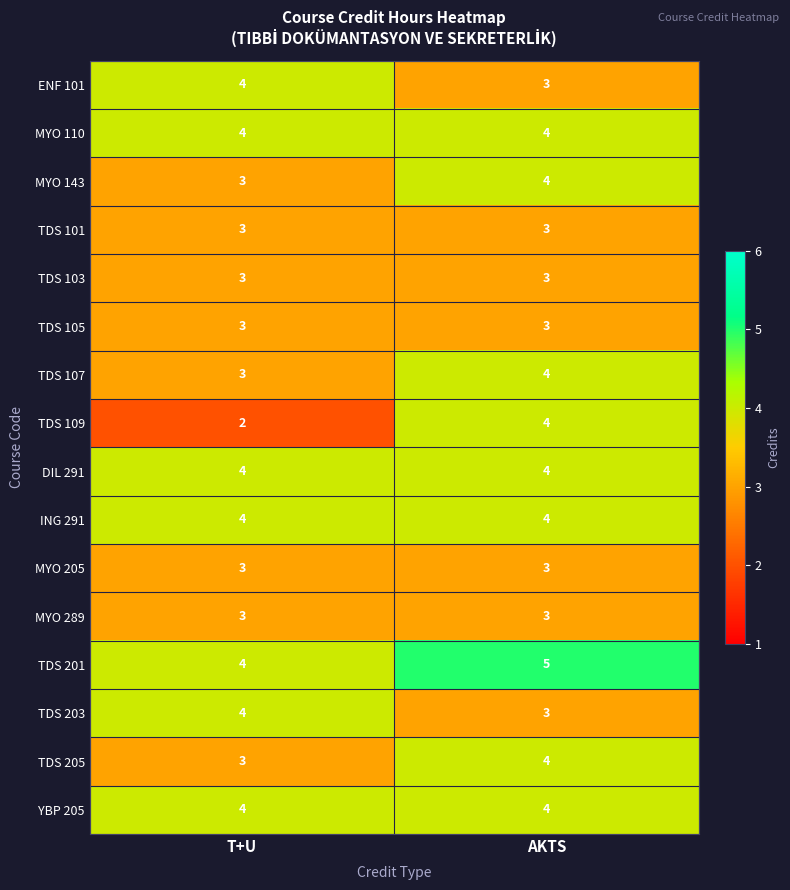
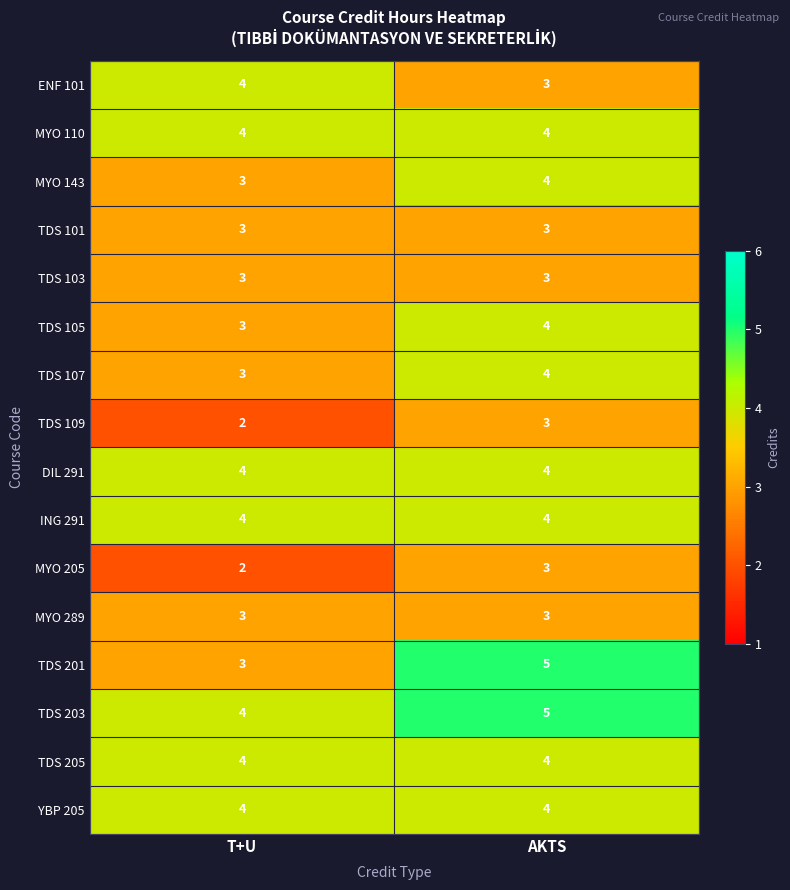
  {
    "ENF 101": {
      "T+U": 4,
      "AKTS": 3
    },
    "MYO 110": {
      "T+U": 4,
      "AKTS": 4
    },
    "MYO 143": {
      "T+U": 3,
      "AKTS": 4
    },
    "TDS 101": {
      "T+U": 3,
      "AKTS": 3
    },
    "TDS 103": {
      "T+U": 3,
      "AKTS": 3
    },
    "TDS 105": {
      "T+U": 3,
-     "AKTS": 3
+     "AKTS": 4
    },
    "TDS 107": {
      "T+U": 3,
      "AKTS": 4
    },
    "TDS 109": {
      "T+U": 2,
-     "AKTS": 4
+     "AKTS": 3
    },
    "DIL 291": {
      "T+U": 4,
      "AKTS": 4
    },
    "ING 291": {
      "T+U": 4,
      "AKTS": 4
    },
    "MYO 205": {
-     "T+U": 3,
+     "T+U": 2,
      "AKTS": 3
    },
    "MYO 289": {
      "T+U": 3,
      "AKTS": 3
    },
    "TDS 201": {
-     "T+U": 4,
+     "T+U": 3,
      "AKTS": 5
    },
    "TDS 203": {
      "T+U": 4,
-     "AKTS": 3
+     "AKTS": 5
    },
    "TDS 205": {
-     "T+U": 3,
+     "T+U": 4,
      "AKTS": 4
    },
    "YBP 205": {
      "T+U": 4,
      "AKTS": 4
    }
  }
